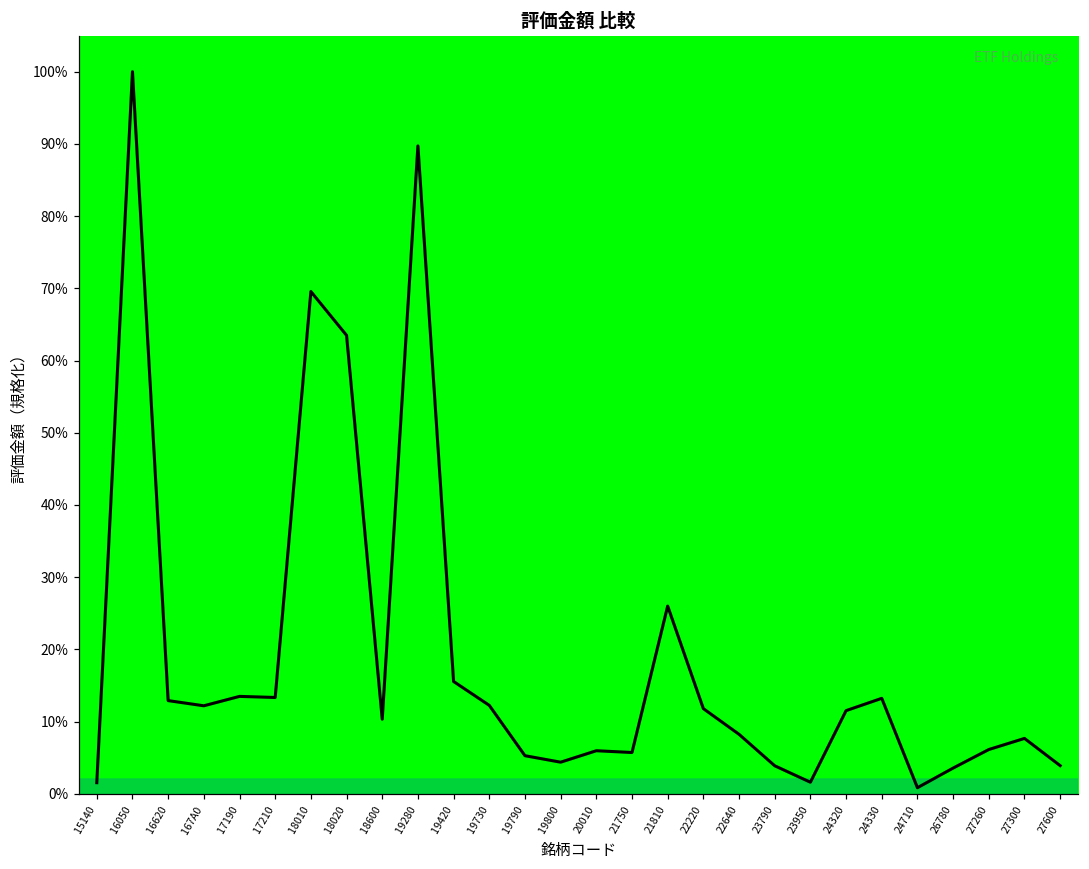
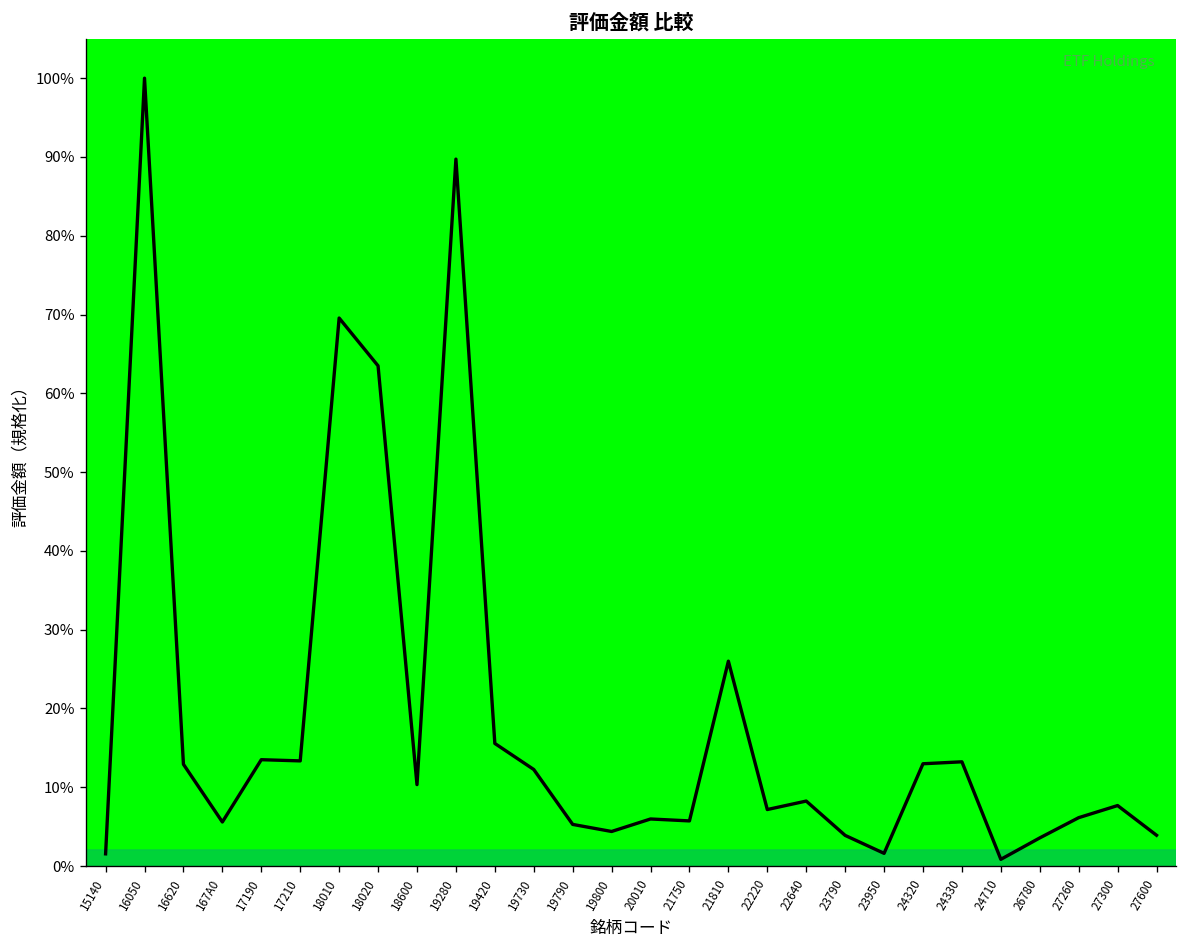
  {
    "16050": "100%",
    "16620": "13%",
-   "167A0": "12%",
+   "167A0": "6%",
    "17190": "13%",
    "17210": "13%",
    "18010": "70%",
    "18020": "63%",
    "18600": "10%",
    "19280": "90%",
    "19420": "16%",
    "19730": "12%",
    "19790": "5%",
    "19800": "4%",
    "20010": "6%",
    "21750": "6%",
    "21810": "26%",
-   "22220": "12%",
+   "22220": "7%",
    "22640": "8%",
    "23790": "4%",
-   "24320": "12%",
+   "24320": "13%",
    "24330": "13%",
    "26780": "4%",
    "27260": "6%",
    "27300": "8%",
    "27600": "4%"
  }
